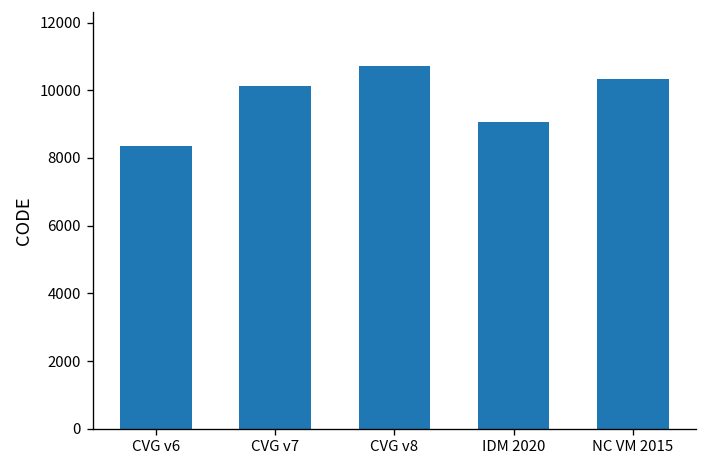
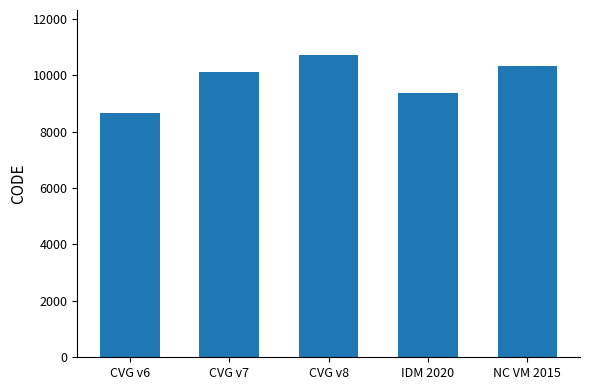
  {
-   "CVG v6": 8400,
+   "CVG v6": 8700,
    "CVG v7": 10100,
    "CVG v8": 10700,
-   "IDM 2020": 9100,
+   "IDM 2020": 9400,
    "NC VM 2015": 10300
  }
